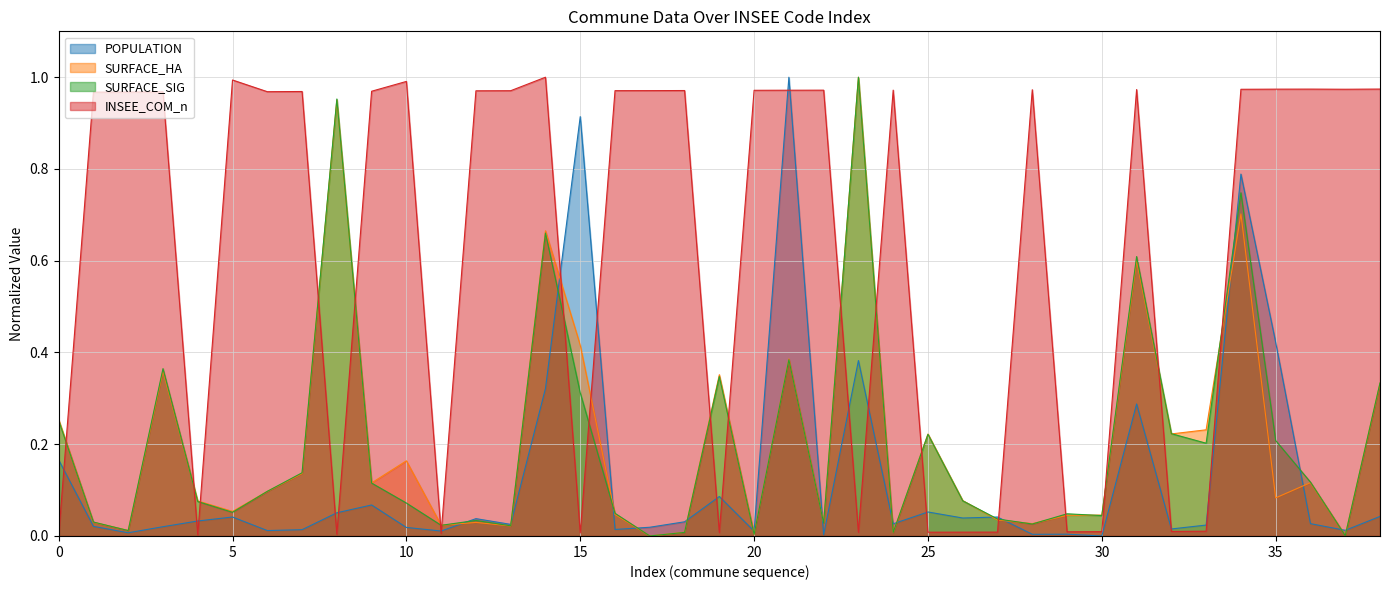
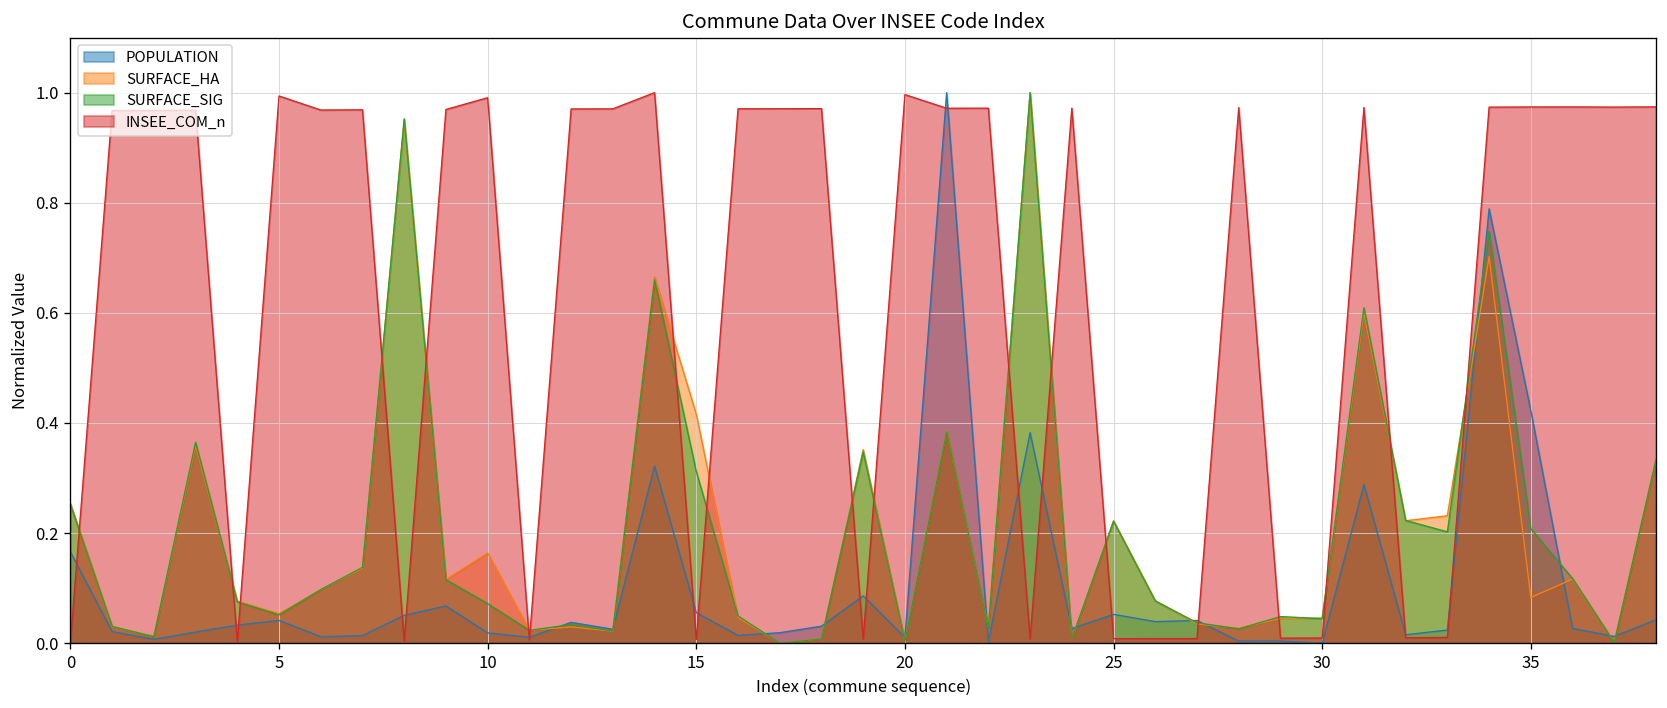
  {
    "POPULATION": {
      "0": 0.17,
      "5": 0.04,
      "10": 0.02,
-     "15": 0.91,
+     "15": 0.06,
      "20": 0.01,
      "25": 0.05,
      "30": 0.00,
      "35": 0.42
    },
    "SURFACE_HA": {
      "10": 0.16,
      "15": 0.42,
      "35": 0.08
    },
    "SURFACE_SIG": {
      "10": 0.07,
      "15": 0.31,
      "35": 0.21
    },
    "INSEE_COM_n": {
      "0": 0.00,
      "5": 0.99,
      "10": 0.99,
      "15": 0.01,
-     "20": 0.97,
+     "20": 1.00,
      "25": 0.01,
      "30": 0.01,
      "35": 0.97
    }
  }
